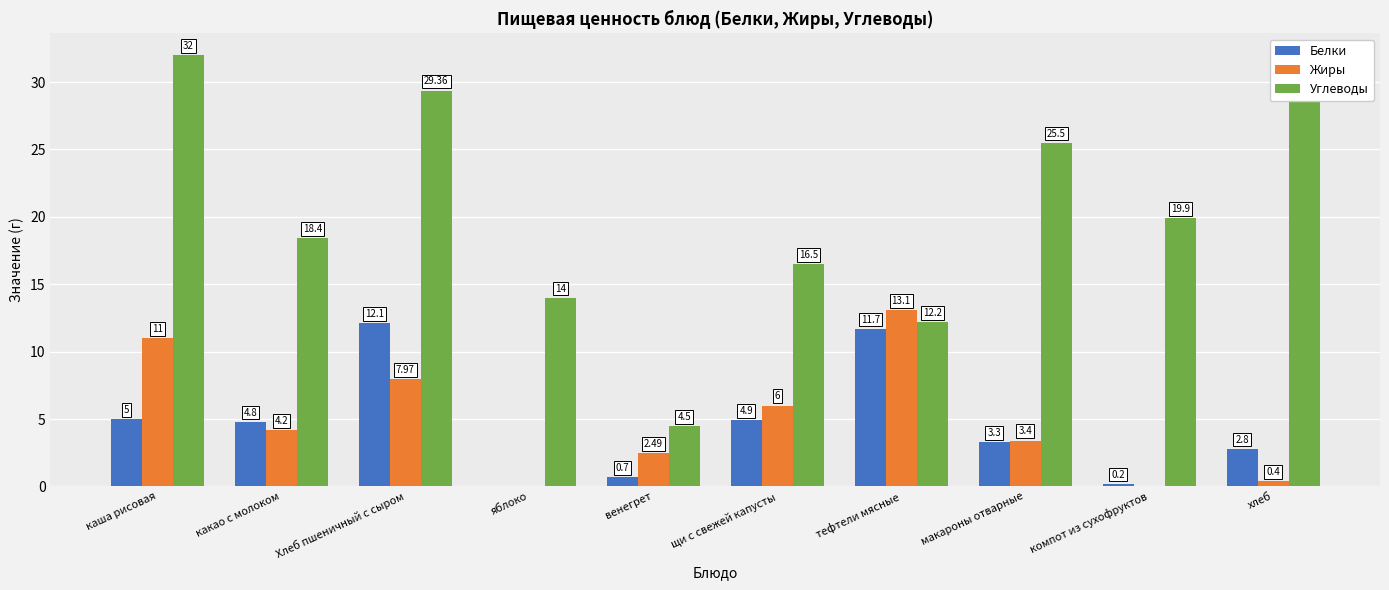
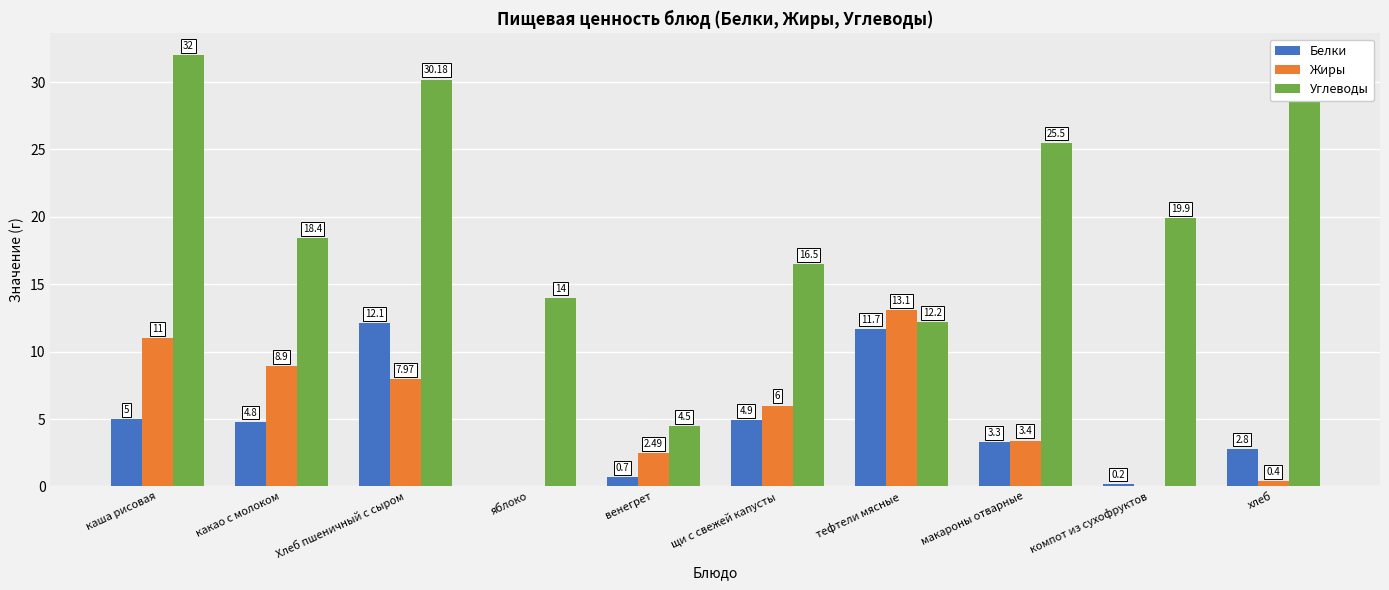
  {
    "Белки": {
      "яблоко": 0.0
    },
    "Жиры": {
-     "какао с молоком": 4.2
+     "какао с молоком": 8.9
    },
    "Углеводы": {
-     "Хлеб пшеничный с сыром": 29.36
+     "Хлеб пшеничный с сыром": 30.18
    }
  }
